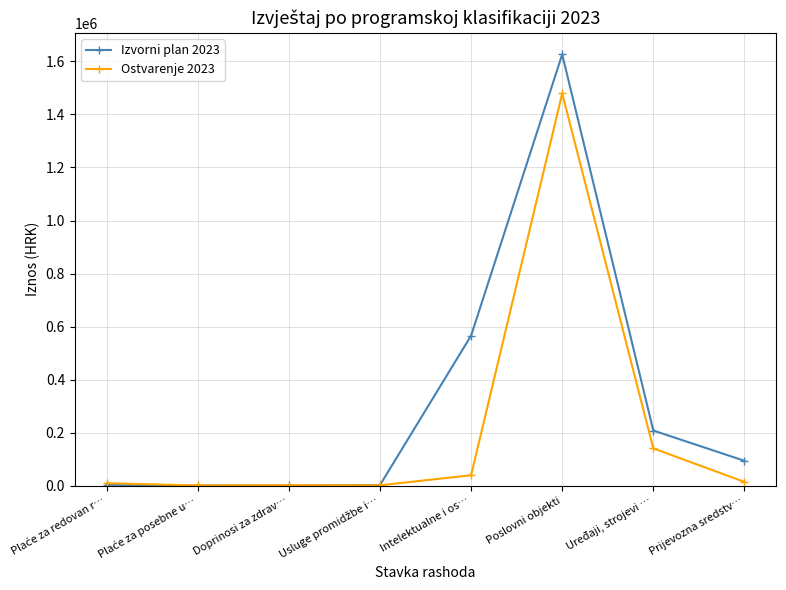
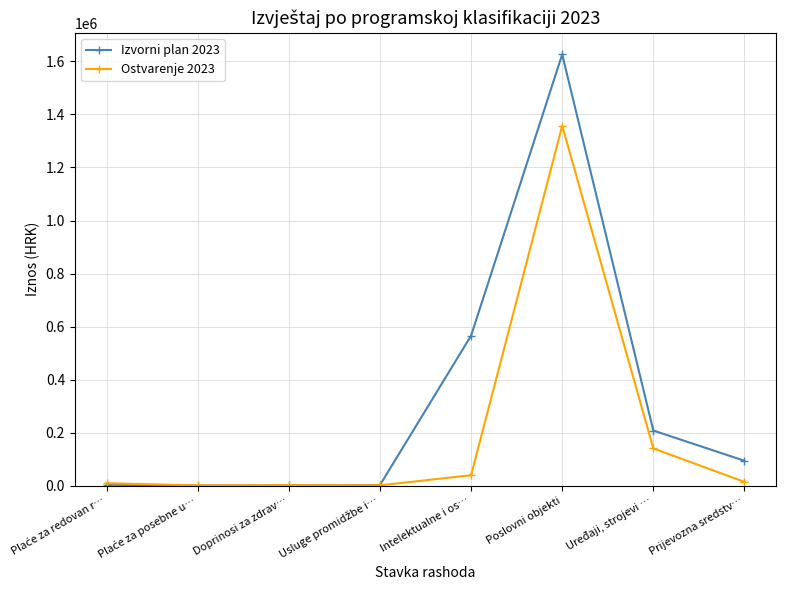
  {
    "Izvorni plan 2023": {
      "Intelektualne i os…": 570000,
      "Poslovni objekti": 1630000,
      "Uređaji, strojevi …": 210000,
      "Prijevozna sredstv…": 90000
    },
    "Ostvarenje 2023": {
      "Intelektualne i os…": 40000,
-     "Poslovni objekti": 1480000,
+     "Poslovni objekti": 1360000,
      "Uređaji, strojevi …": 140000,
      "Prijevozna sredstv…": 10000
    }
  }
